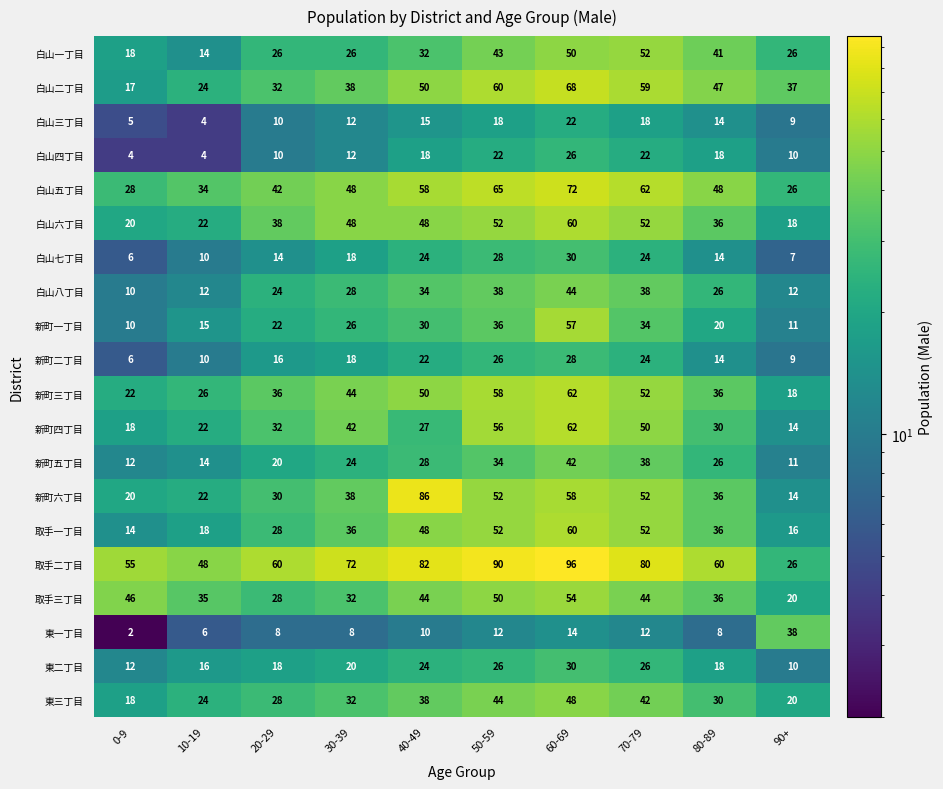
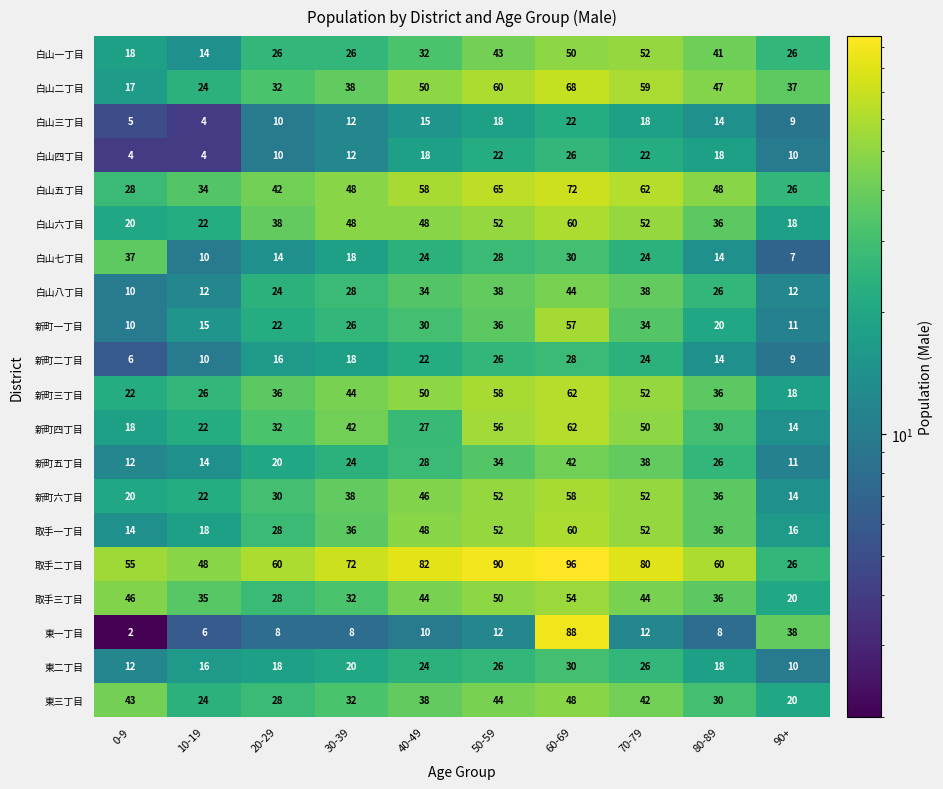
  {
    "白山一丁目": {
      "0-9": 18,
      "10-19": 14,
      "20-29": 26,
      "30-39": 26,
      "40-49": 32,
      "50-59": 43,
      "60-69": 50,
      "70-79": 52,
      "80-89": 41,
      "90+": 26
    },
    "白山二丁目": {
      "0-9": 17,
      "10-19": 24,
      "20-29": 32,
      "30-39": 38,
      "40-49": 50,
      "50-59": 60,
      "60-69": 68,
      "70-79": 59,
      "80-89": 47,
      "90+": 37
    },
    "白山三丁目": {
      "0-9": 5,
      "10-19": 4,
      "20-29": 10,
      "30-39": 12,
      "40-49": 15,
      "50-59": 18,
      "60-69": 22,
      "70-79": 18,
      "80-89": 14,
      "90+": 9
    },
    "白山四丁目": {
      "0-9": 4,
      "10-19": 4,
      "20-29": 10,
      "30-39": 12,
      "40-49": 18,
      "50-59": 22,
      "60-69": 26,
      "70-79": 22,
      "80-89": 18,
      "90+": 10
    },
    "白山五丁目": {
      "0-9": 28,
      "10-19": 34,
      "20-29": 42,
      "30-39": 48,
      "40-49": 58,
      "50-59": 65,
      "60-69": 72,
      "70-79": 62,
      "80-89": 48,
      "90+": 26
    },
    "白山六丁目": {
      "0-9": 20,
      "10-19": 22,
      "20-29": 38,
      "30-39": 48,
      "40-49": 48,
      "50-59": 52,
      "60-69": 60,
      "70-79": 52,
      "80-89": 36,
      "90+": 18
    },
    "白山七丁目": {
-     "0-9": 6,
+     "0-9": 37,
      "10-19": 10,
      "20-29": 14,
      "30-39": 18,
      "40-49": 24,
      "50-59": 28,
      "60-69": 30,
      "70-79": 24,
      "80-89": 14,
      "90+": 7
    },
    "白山八丁目": {
      "0-9": 10,
      "10-19": 12,
      "20-29": 24,
      "30-39": 28,
      "40-49": 34,
      "50-59": 38,
      "60-69": 44,
      "70-79": 38,
      "80-89": 26,
      "90+": 12
    },
    "新町一丁目": {
      "0-9": 10,
      "10-19": 15,
      "20-29": 22,
      "30-39": 26,
      "40-49": 30,
      "50-59": 36,
      "60-69": 57,
      "70-79": 34,
      "80-89": 20,
      "90+": 11
    },
    "新町二丁目": {
      "0-9": 6,
      "10-19": 10,
      "20-29": 16,
      "30-39": 18,
      "40-49": 22,
      "50-59": 26,
      "60-69": 28,
      "70-79": 24,
      "80-89": 14,
      "90+": 9
    },
    "新町三丁目": {
      "0-9": 22,
      "10-19": 26,
      "20-29": 36,
      "30-39": 44,
      "40-49": 50,
      "50-59": 58,
      "60-69": 62,
      "70-79": 52,
      "80-89": 36,
      "90+": 18
    },
    "新町四丁目": {
      "0-9": 18,
      "10-19": 22,
      "20-29": 32,
      "30-39": 42,
      "40-49": 27,
      "50-59": 56,
      "60-69": 62,
      "70-79": 50,
      "80-89": 30,
      "90+": 14
    },
    "新町五丁目": {
      "0-9": 12,
      "10-19": 14,
      "20-29": 20,
      "30-39": 24,
      "40-49": 28,
      "50-59": 34,
      "60-69": 42,
      "70-79": 38,
      "80-89": 26,
      "90+": 11
    },
    "新町六丁目": {
      "0-9": 20,
      "10-19": 22,
      "20-29": 30,
      "30-39": 38,
-     "40-49": 86,
+     "40-49": 46,
      "50-59": 52,
      "60-69": 58,
      "70-79": 52,
      "80-89": 36,
      "90+": 14
    },
    "取手一丁目": {
      "0-9": 14,
      "10-19": 18,
      "20-29": 28,
      "30-39": 36,
      "40-49": 48,
      "50-59": 52,
      "60-69": 60,
      "70-79": 52,
      "80-89": 36,
      "90+": 16
    },
    "取手二丁目": {
      "0-9": 55,
      "10-19": 48,
      "20-29": 60,
      "30-39": 72,
      "40-49": 82,
      "50-59": 90,
      "60-69": 96,
      "70-79": 80,
      "80-89": 60,
      "90+": 26
    },
    "取手三丁目": {
      "0-9": 46,
      "10-19": 35,
      "20-29": 28,
      "30-39": 32,
      "40-49": 44,
      "50-59": 50,
      "60-69": 54,
      "70-79": 44,
      "80-89": 36,
      "90+": 20
    },
    "東一丁目": {
      "0-9": 2,
      "10-19": 6,
      "20-29": 8,
      "30-39": 8,
      "40-49": 10,
      "50-59": 12,
-     "60-69": 14,
+     "60-69": 88,
      "70-79": 12,
      "80-89": 8,
      "90+": 38
    },
    "東二丁目": {
      "0-9": 12,
      "10-19": 16,
      "20-29": 18,
      "30-39": 20,
      "40-49": 24,
      "50-59": 26,
      "60-69": 30,
      "70-79": 26,
      "80-89": 18,
      "90+": 10
    },
    "東三丁目": {
-     "0-9": 18,
+     "0-9": 43,
      "10-19": 24,
      "20-29": 28,
      "30-39": 32,
      "40-49": 38,
      "50-59": 44,
      "60-69": 48,
      "70-79": 42,
      "80-89": 30,
      "90+": 20
    }
  }
